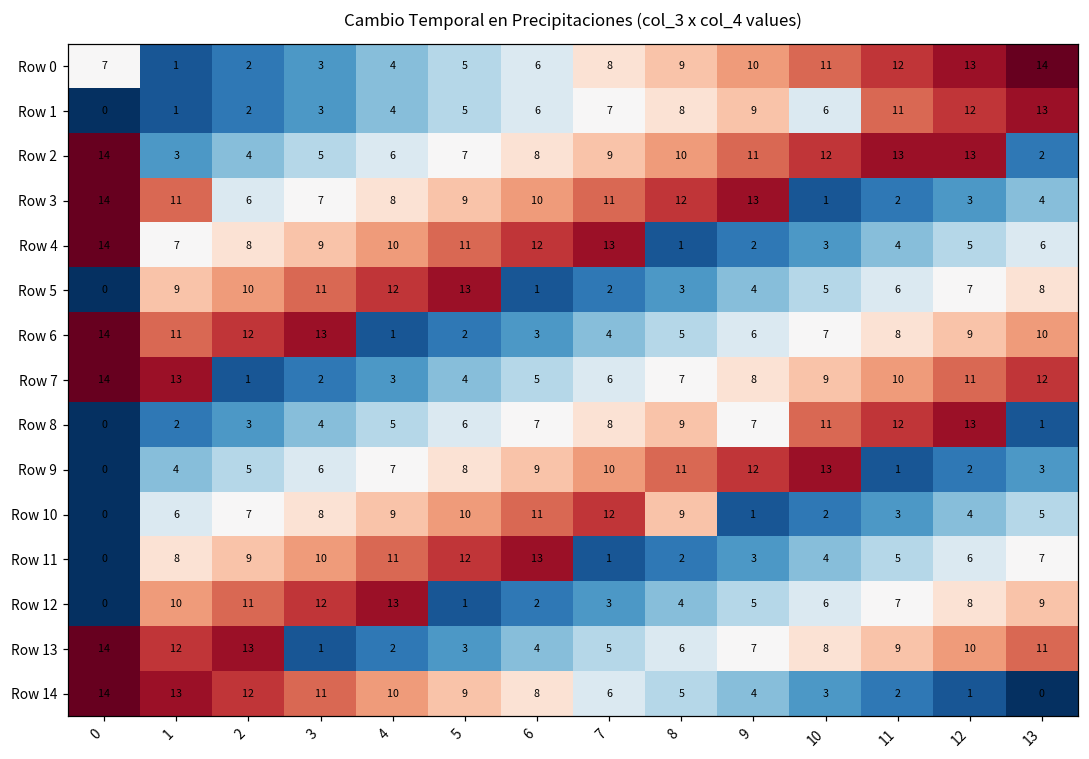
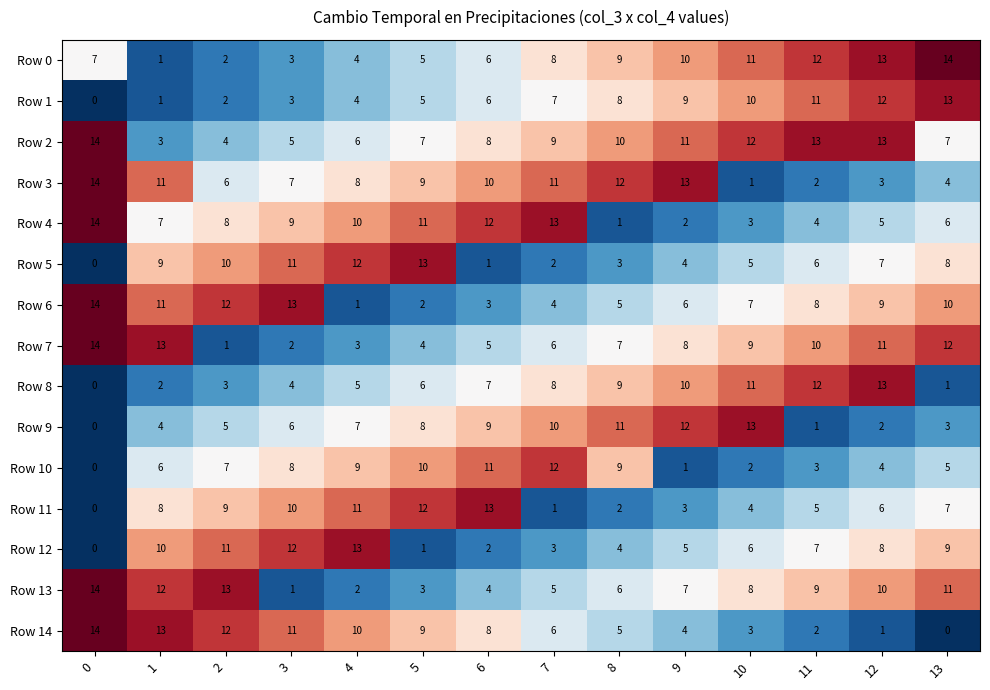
  {
    "Row 1": {
      "0": 0,
      "1": 1,
      "2": 2,
      "3": 3,
      "4": 4,
      "5": 5,
      "6": 6,
      "7": 7,
      "8": 8,
      "9": 9,
-     "10": 6,
+     "10": 10,
      "11": 11,
      "12": 12,
      "13": 13
    },
    "Row 2": {
      "0": 14,
      "1": 3,
      "2": 4,
      "3": 5,
      "4": 6,
      "5": 7,
      "6": 8,
      "7": 9,
      "8": 10,
      "9": 11,
      "10": 12,
      "11": 13,
      "12": 13,
-     "13": 2
+     "13": 7
    },
    "Row 8": {
      "0": 0,
      "1": 2,
      "2": 3,
      "3": 4,
      "4": 5,
      "5": 6,
      "6": 7,
      "7": 8,
      "8": 9,
-     "9": 7,
+     "9": 10,
      "10": 11,
      "11": 12,
      "12": 13,
      "13": 1
    }
  }
